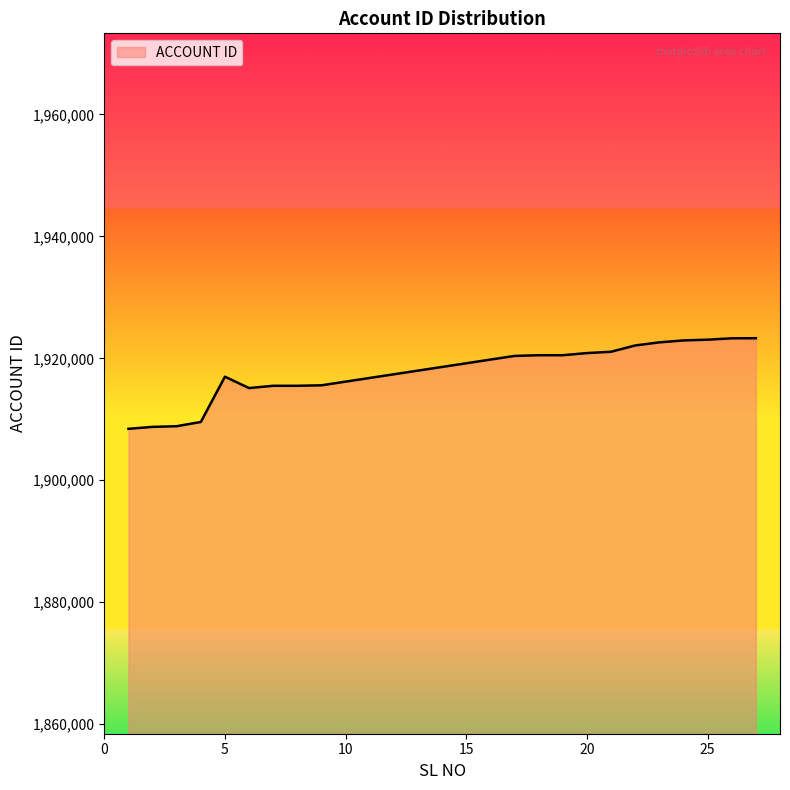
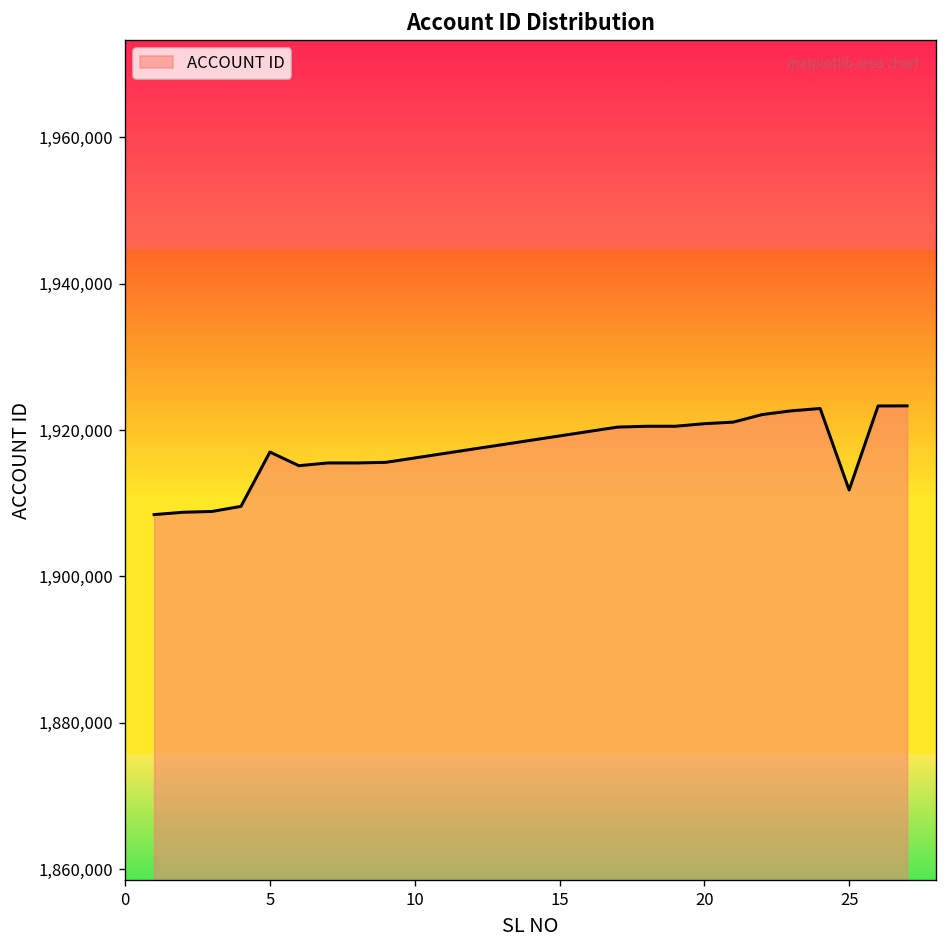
  {
    "5": "1,917,000",
    "20": "1,921,000",
-   "25": "1,923,000"
+   "25": "1,912,000"
  }
